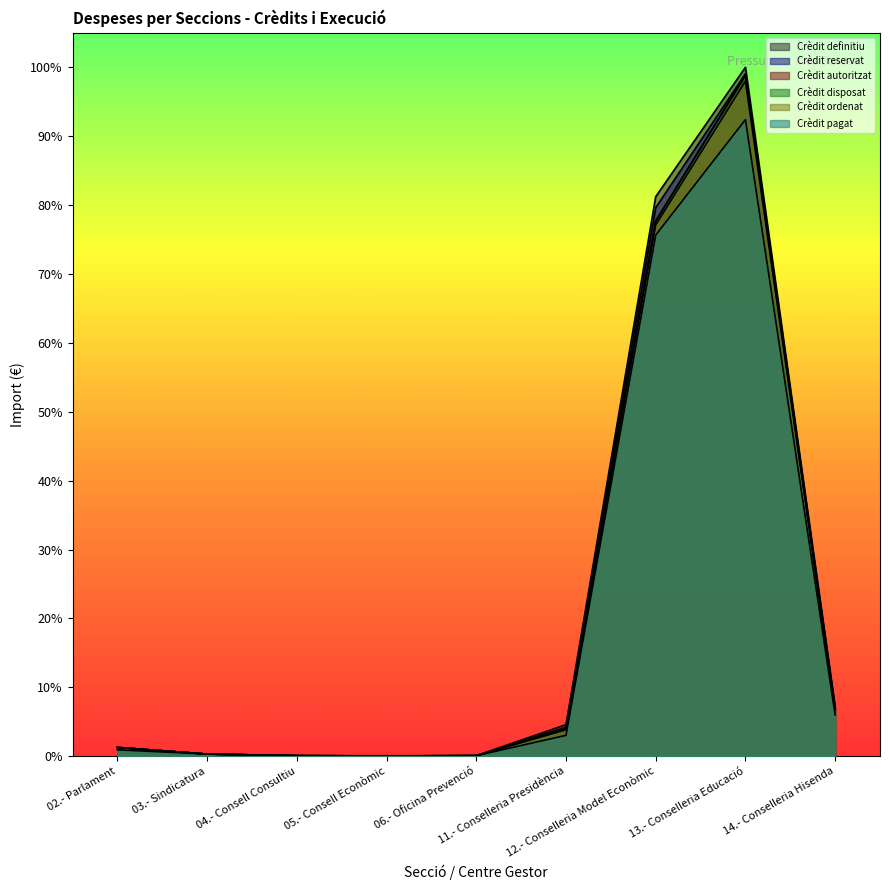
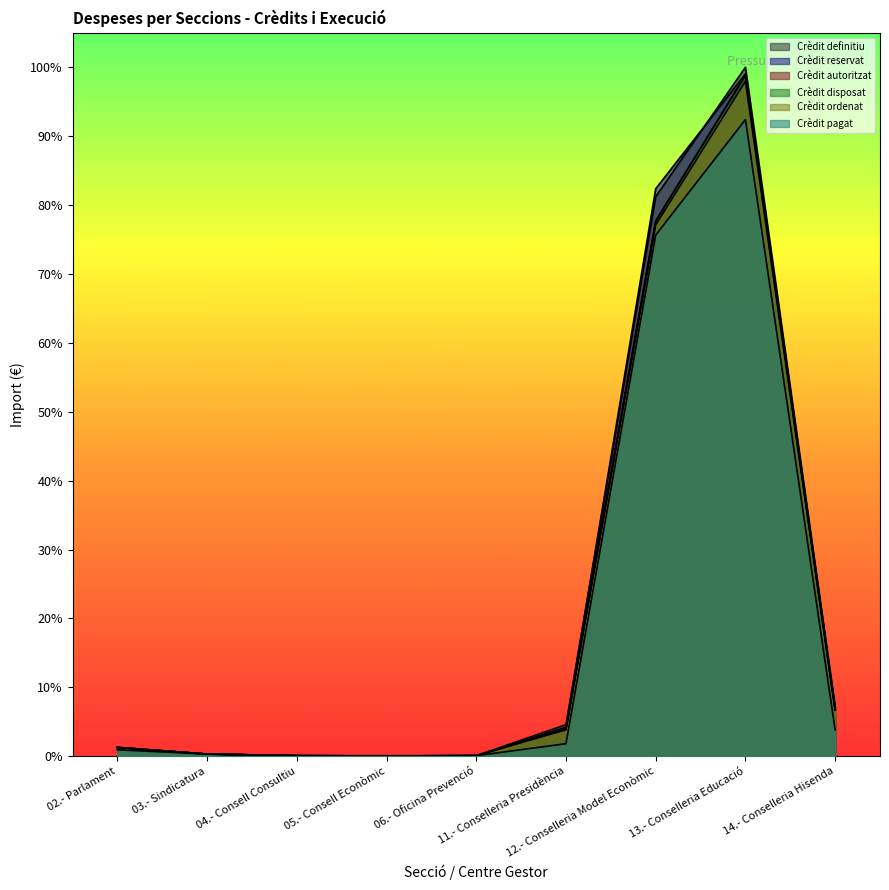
  {
    "Crèdit definitiu": {
      "11.- Conselleria Presidència": "5%",
      "12.- Conselleria Model Econòmic": "81%",
      "13.- Conselleria Educació": "100%"
    },
    "Crèdit reservat": {
-     "12.- Conselleria Model Econòmic": "80%"
+     "12.- Conselleria Model Econòmic": "82%"
    },
    "Crèdit disposat": {
      "12.- Conselleria Model Econòmic": "78%"
    },
    "Crèdit ordenat": {
      "12.- Conselleria Model Econòmic": "77%",
      "13.- Conselleria Educació": "98%"
    },
    "Crèdit pagat": {
-     "11.- Conselleria Presidència": "3%",
+     "11.- Conselleria Presidència": "2%",
      "12.- Conselleria Model Econòmic": "76%",
      "13.- Conselleria Educació": "92%",
-     "14.- Conselleria Hisenda": "6%"
+     "14.- Conselleria Hisenda": "4%"
    }
  }
